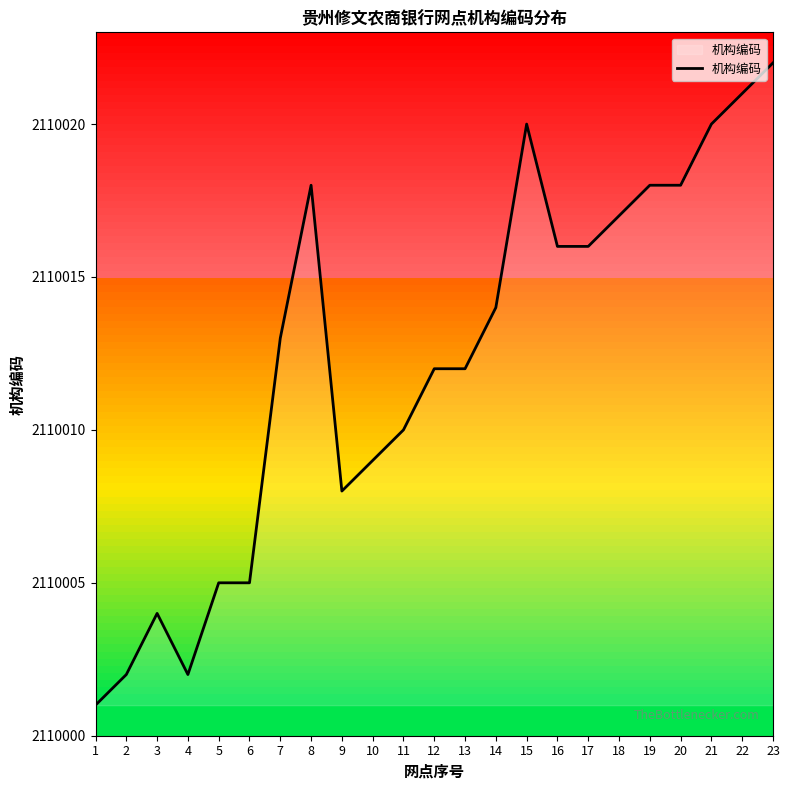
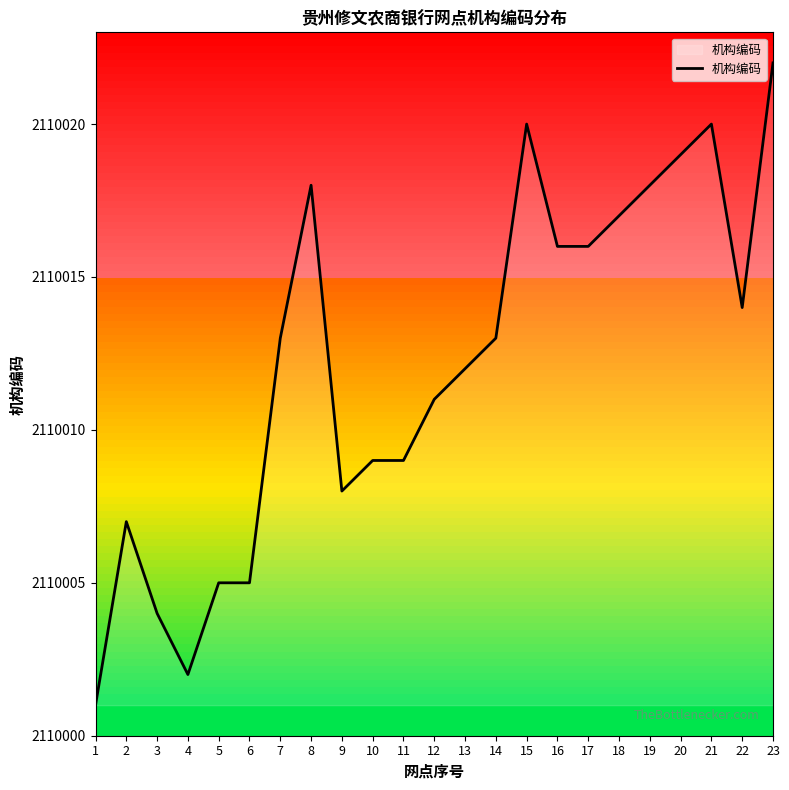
  {
    "1": 2110001,
-   "2": 2110002,
+   "2": 2110007,
    "3": 2110004,
    "4": 2110002,
    "5": 2110005,
    "6": 2110005,
    "7": 2110013,
    "8": 2110018,
    "9": 2110008,
    "10": 2110009,
-   "11": 2110010,
-   "12": 2110012,
+   "11": 2110009,
+   "12": 2110011,
    "13": 2110012,
-   "14": 2110014,
+   "14": 2110013,
    "15": 2110020,
    "16": 2110016,
    "17": 2110016,
    "18": 2110017,
    "19": 2110018,
-   "20": 2110018,
+   "20": 2110019,
    "21": 2110020,
-   "22": 2110021,
+   "22": 2110014,
    "23": 2110022
  }
